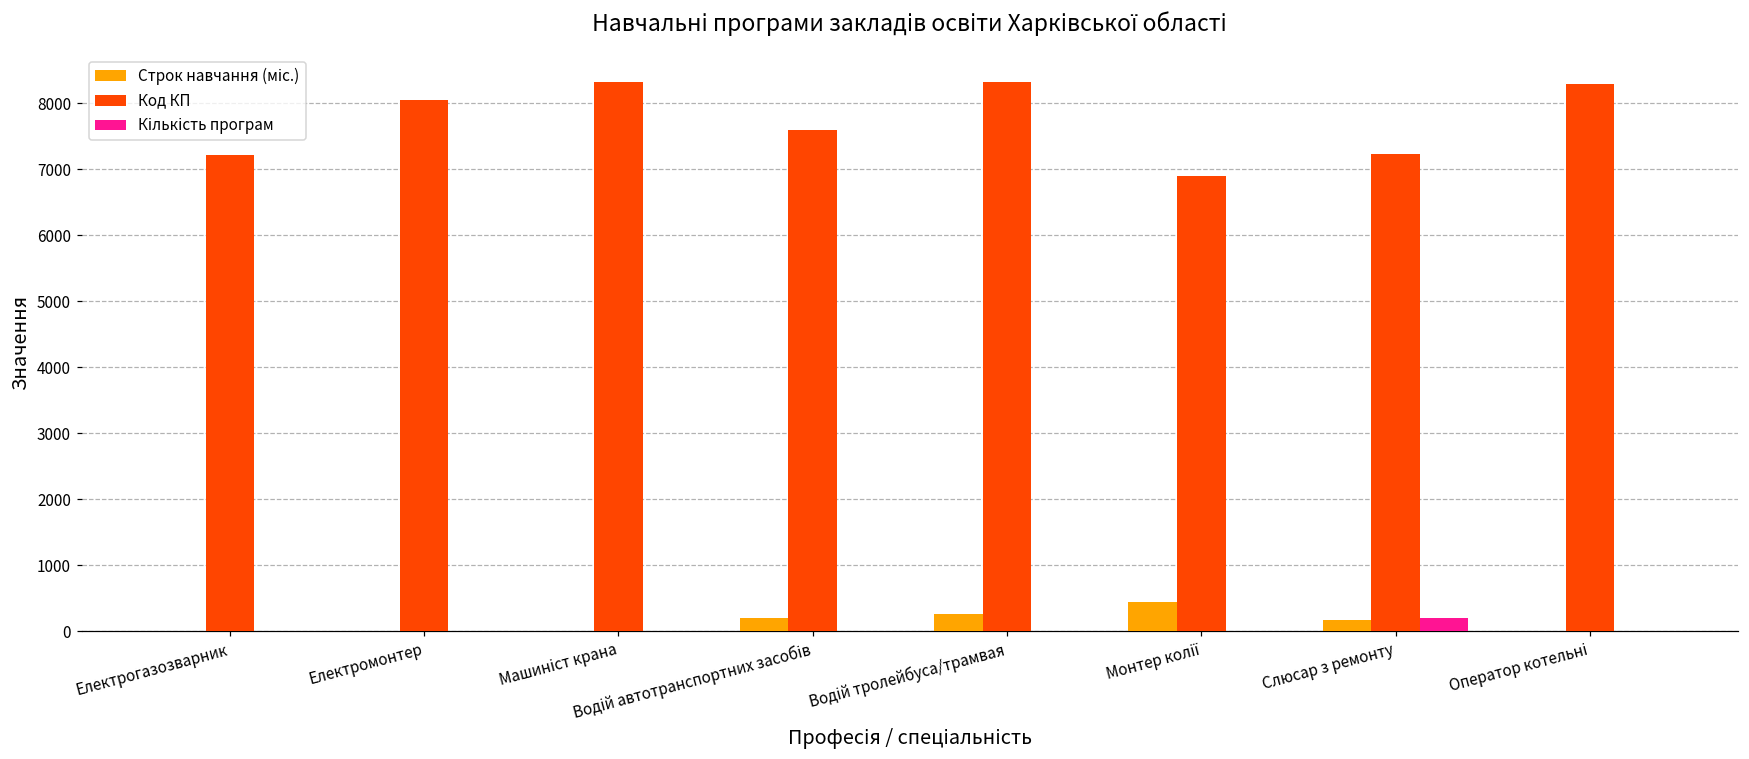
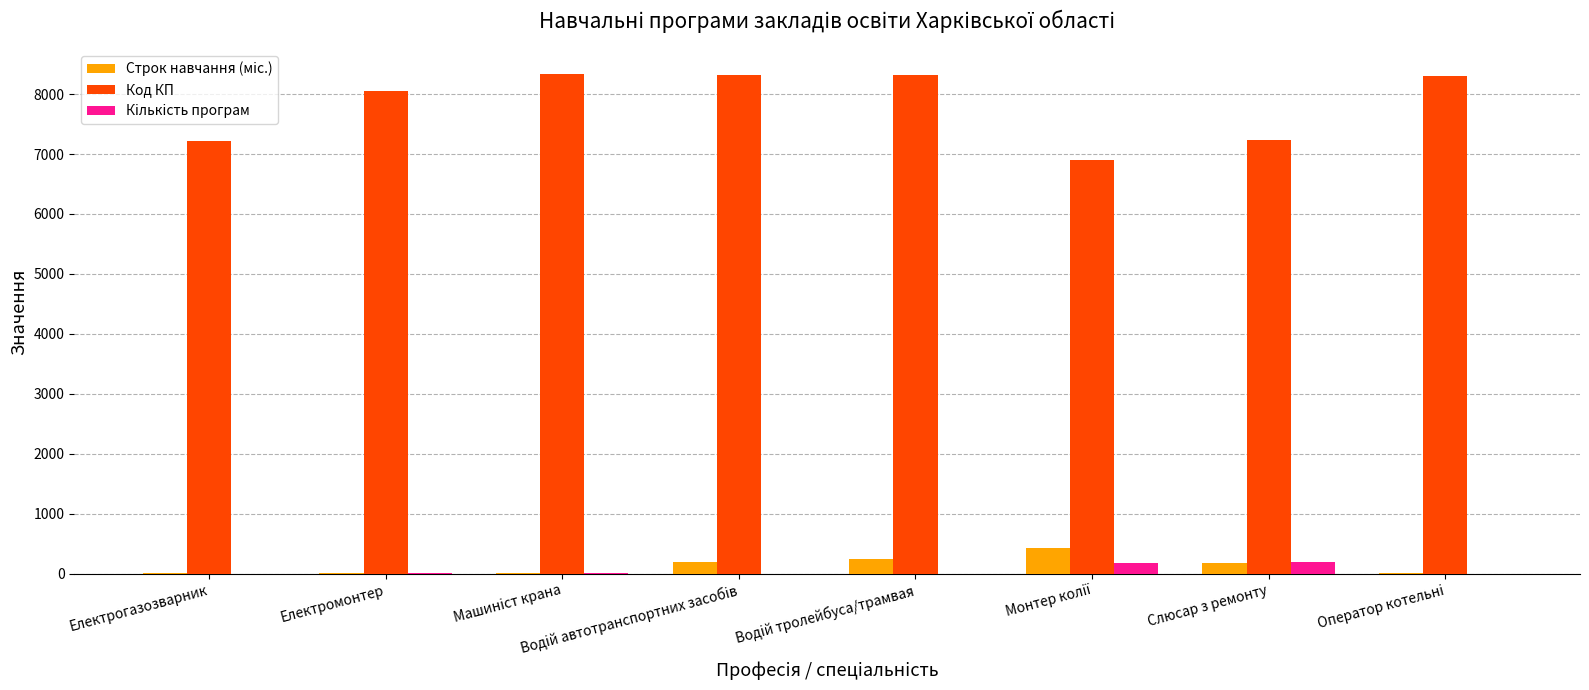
  {
    "Строк навчання (міс.)": {
      "Водій автотранспортних засобів": 200,
      "Водій тролейбуса/трамвая": 300,
      "Монтер колії": 400,
      "Слюсар з ремонту": 200
    },
    "Код КП": {
      "Електрогазозварник": 7200,
      "Електромонтер": 8100,
      "Машиніст крана": 8300,
-     "Водій автотранспортних засобів": 7600,
+     "Водій автотранспортних засобів": 8300,
      "Водій тролейбуса/трамвая": 8300,
      "Монтер колії": 6900,
      "Слюсар з ремонту": 7200,
      "Оператор котельні": 8300
    },
    "Кількість програм": {
-     "Монтер колії": 0,
+     "Монтер колії": 200,
      "Слюсар з ремонту": 200
    }
  }
